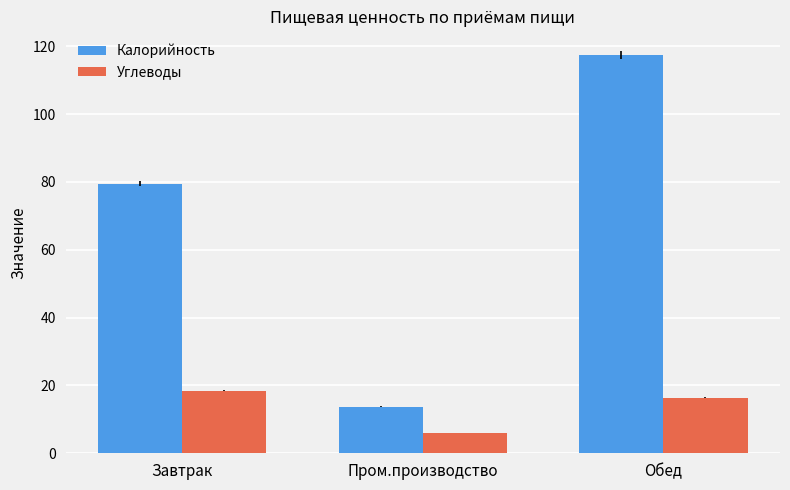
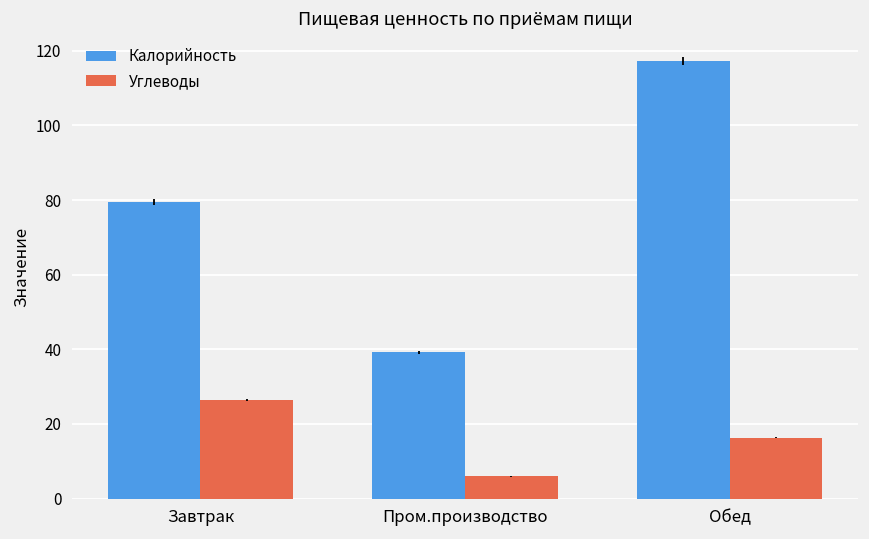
  {
    "Калорийность": {
      "Завтрак": 79,
-     "Пром.производство": 14,
+     "Пром.производство": 39,
      "Обед": 117
    },
    "Углеводы": {
-     "Завтрак": 18,
+     "Завтрак": 26,
      "Пром.производство": 6,
      "Обед": 16
    }
  }
